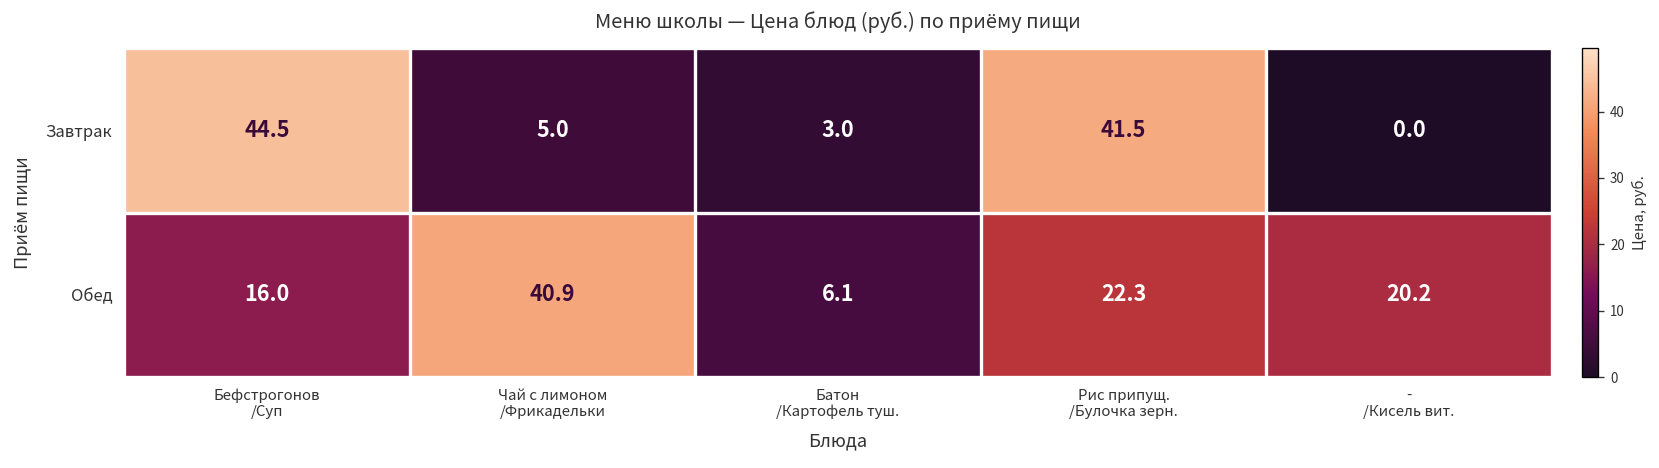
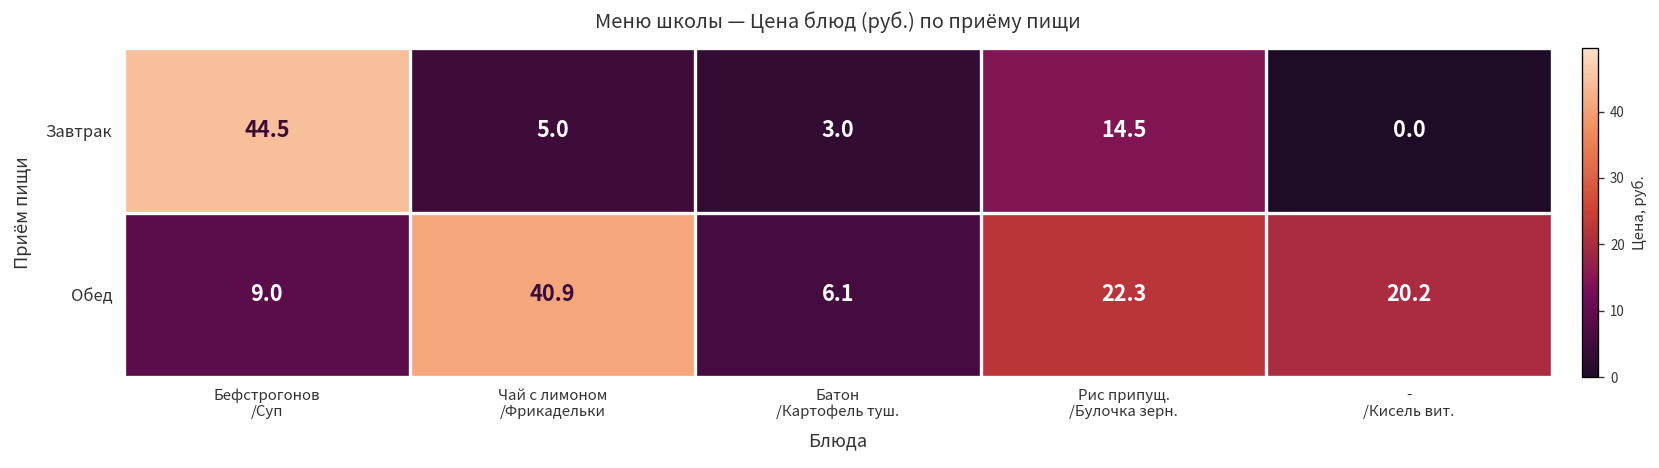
  {
    "Завтрак": {
      "Бефстрогонов /Суп": 44.5,
      "Чай с лимоном /Фрикадельки": 5.0,
      "Батон /Картофель туш.": 3.0,
-     "Рис припущ. /Булочка зерн.": 41.5,
+     "Рис припущ. /Булочка зерн.": 14.5,
      "- /Кисель вит.": 0.0
    },
    "Обед": {
-     "Бефстрогонов /Суп": 16.0,
+     "Бефстрогонов /Суп": 9.0,
      "Чай с лимоном /Фрикадельки": 40.9,
      "Батон /Картофель туш.": 6.1,
      "Рис припущ. /Булочка зерн.": 22.3,
      "- /Кисель вит.": 20.2
    }
  }
